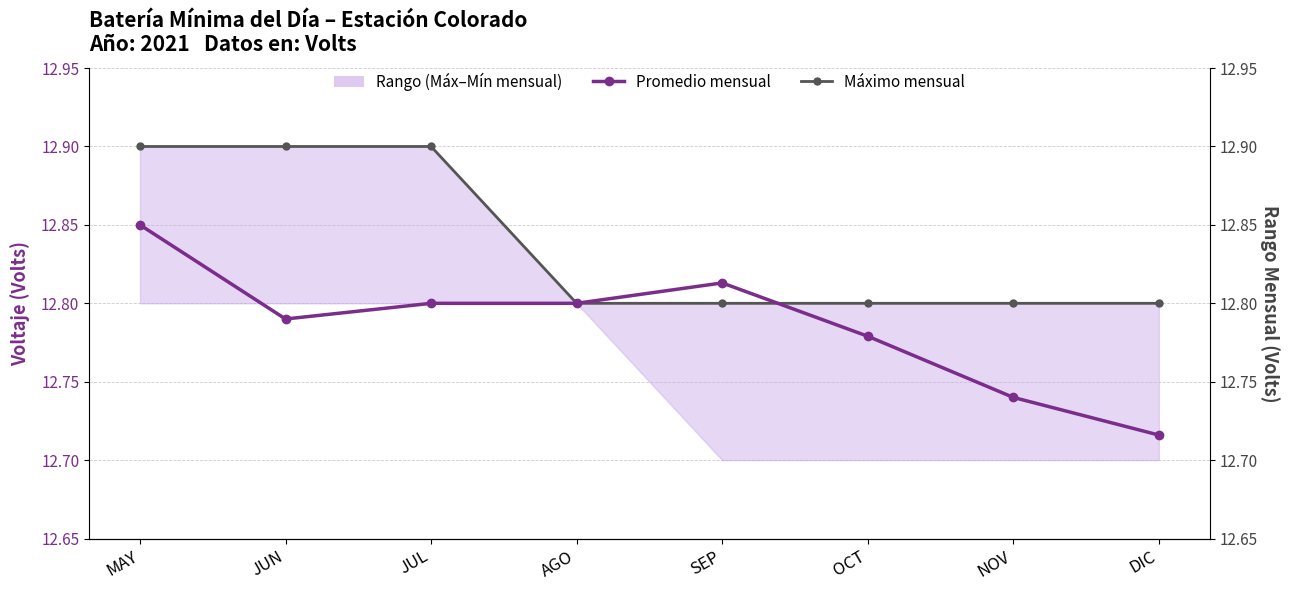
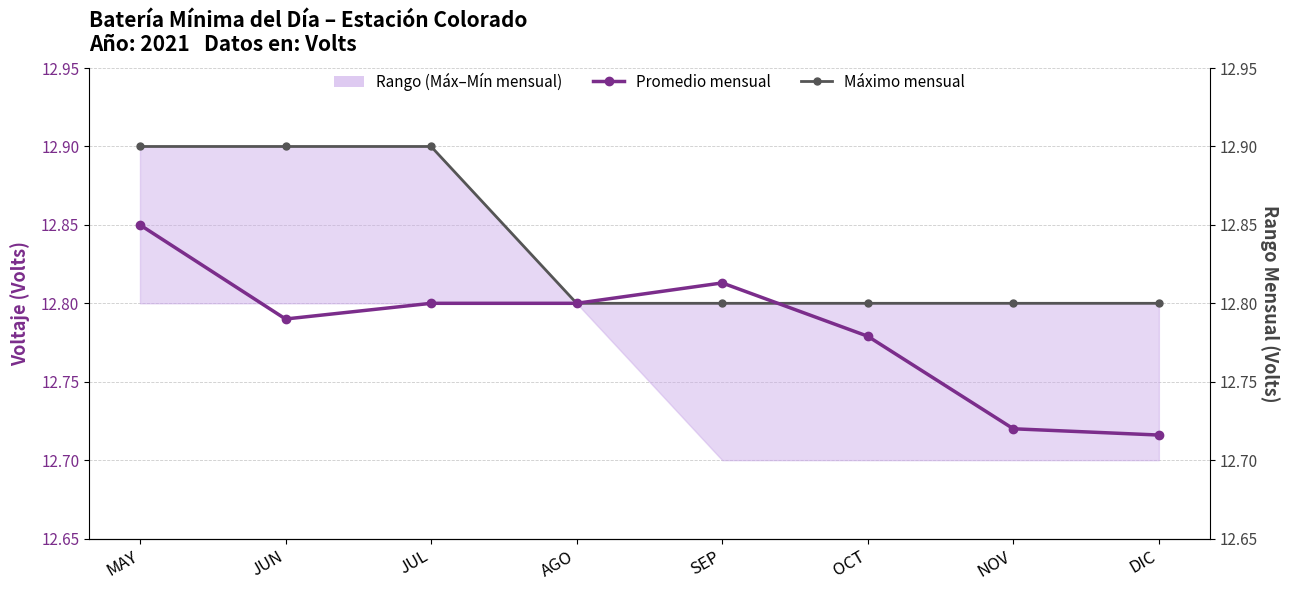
  {
    "Promedio mensual": {
      "MAY": 12.85,
      "JUN": 12.79,
      "JUL": 12.80,
      "SEP": 12.813,
      "OCT": 12.78,
-     "NOV": 12.74,
+     "NOV": 12.72,
      "DIC": 12.716
    },
    "Rango (Máx–Mín mensual)": {
      "MAY": 12.90,
      "JUN": 12.90,
      "JUL": 12.90,
      "SEP": 12.80,
      "OCT": 12.80,
      "NOV": 12.80,
      "DIC": 12.80
    }
  }
